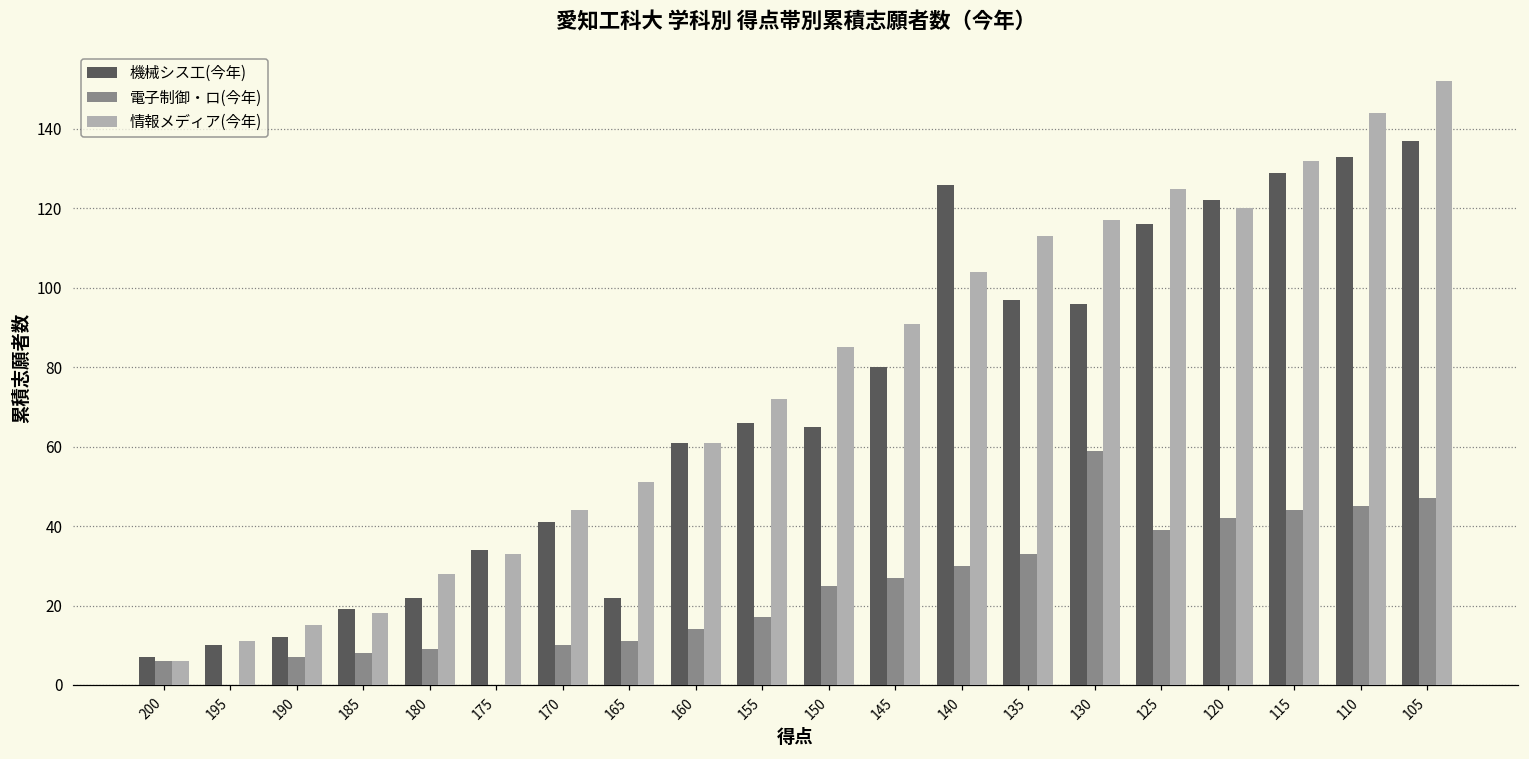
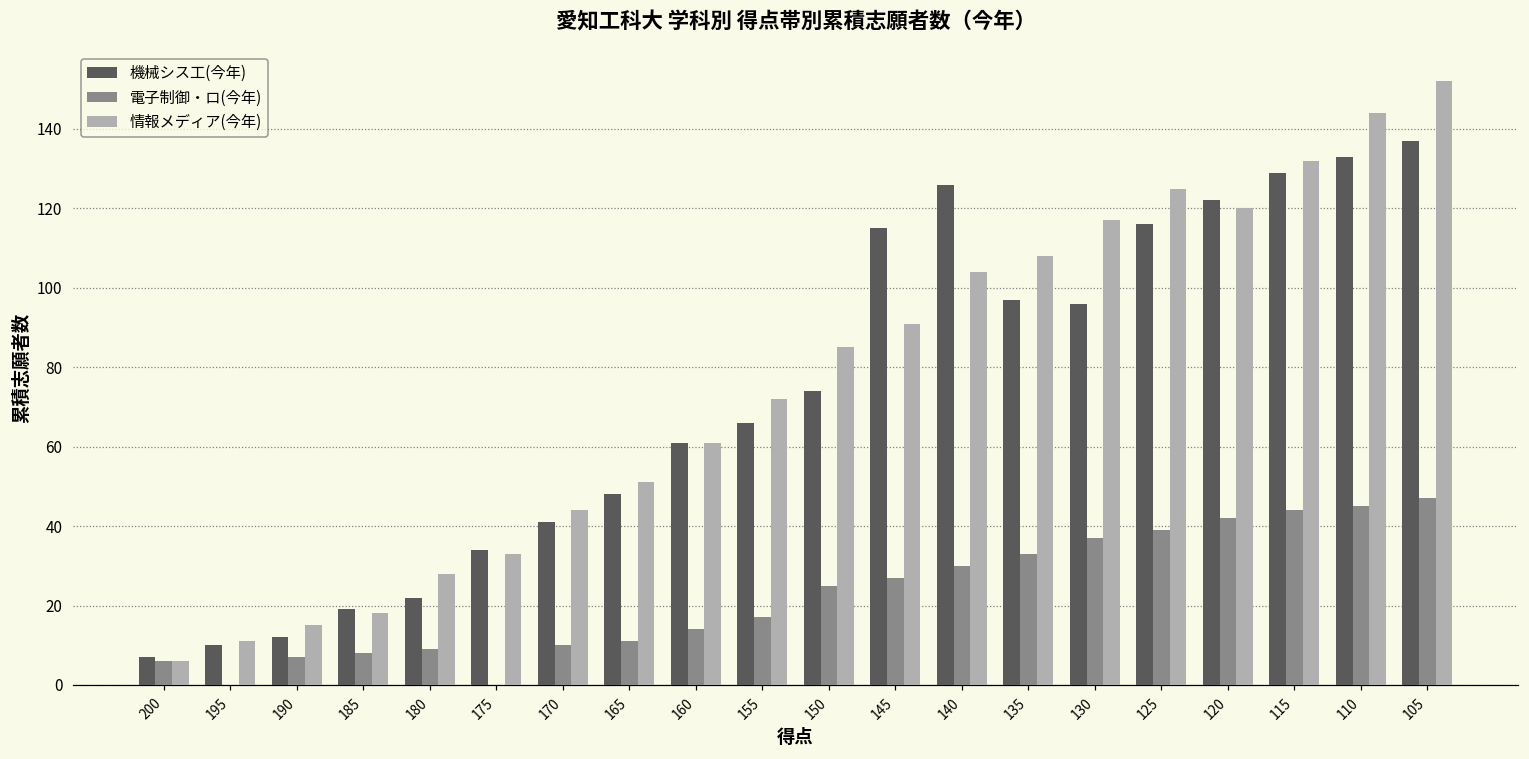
  {
    "機械シス工(今年)": {
      "200": 7,
      "195": 10,
      "190": 12,
      "185": 19,
      "180": 22,
      "175": 34,
      "170": 41,
-     "165": 22,
+     "165": 48,
      "160": 61,
      "155": 66,
-     "150": 65,
-     "145": 80,
+     "150": 74,
+     "145": 115,
      "140": 126,
      "135": 97,
      "130": 96,
      "125": 116,
      "120": 122,
      "115": 129,
      "110": 133,
      "105": 137
    },
    "電子制御・ロ(今年)": {
      "200": 6,
      "195": 0,
      "190": 7,
      "185": 8,
      "180": 9,
      "175": 0,
      "170": 10,
      "165": 11,
      "160": 14,
      "155": 17,
      "150": 25,
      "145": 27,
      "140": 30,
      "135": 33,
-     "130": 59,
+     "130": 37,
      "125": 39,
      "120": 42,
      "115": 44,
      "110": 45,
      "105": 47
    },
    "情報メディア(今年)": {
      "200": 6,
      "195": 11,
      "190": 15,
      "185": 18,
      "180": 28,
      "175": 33,
      "170": 44,
      "165": 51,
      "160": 61,
      "155": 72,
      "150": 85,
      "145": 91,
      "140": 104,
-     "135": 113,
+     "135": 108,
      "130": 117,
      "125": 125,
      "120": 120,
      "115": 132,
      "110": 144,
      "105": 152
    }
  }
